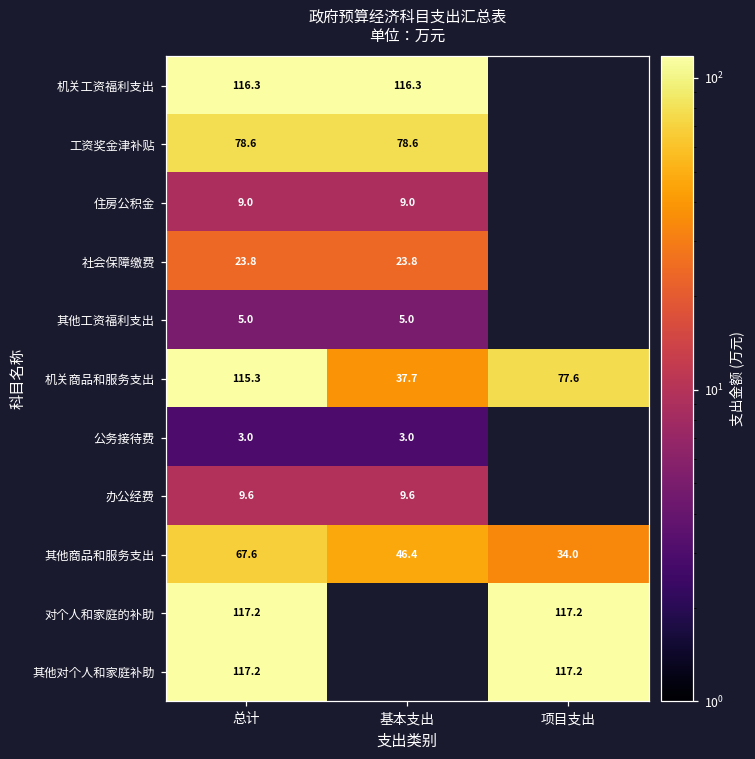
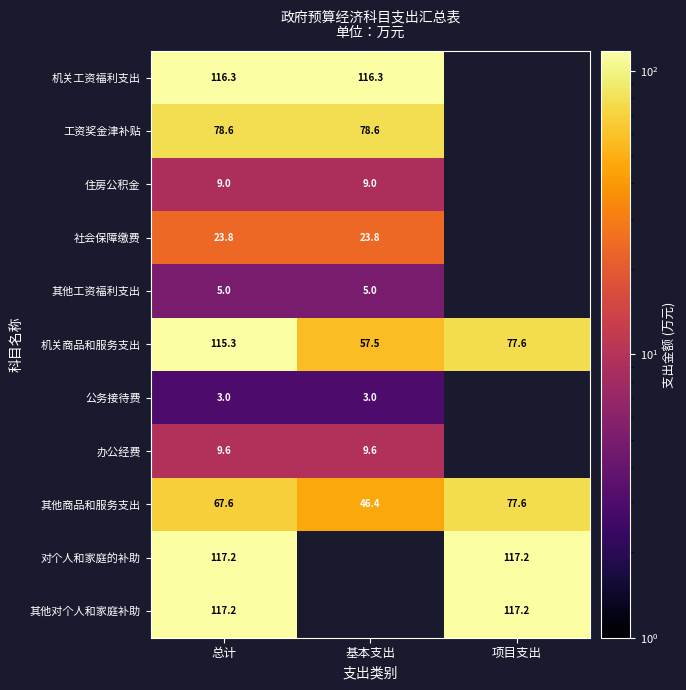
  {
    "机关工资福利支出": {
      "总计": 116.3,
      "基本支出": 116.3
    },
    "工资奖金津补贴": {
      "总计": 78.6,
      "基本支出": 78.6
    },
    "住房公积金": {
      "总计": 9.0,
      "基本支出": 9.0
    },
    "社会保障缴费": {
      "总计": 23.8,
      "基本支出": 23.8
    },
    "其他工资福利支出": {
      "总计": 5.0,
      "基本支出": 5.0
    },
    "机关商品和服务支出": {
      "总计": 115.3,
-     "基本支出": 37.7,
+     "基本支出": 57.5,
      "项目支出": 77.6
    },
    "公务接待费": {
      "总计": 3.0,
      "基本支出": 3.0
    },
    "办公经费": {
      "总计": 9.6,
      "基本支出": 9.6
    },
    "其他商品和服务支出": {
      "总计": 67.6,
      "基本支出": 46.4,
-     "项目支出": 34.0
+     "项目支出": 77.6
    },
    "对个人和家庭的补助": {
      "总计": 117.2,
      "项目支出": 117.2
    },
    "其他对个人和家庭补助": {
      "总计": 117.2,
      "项目支出": 117.2
    }
  }
